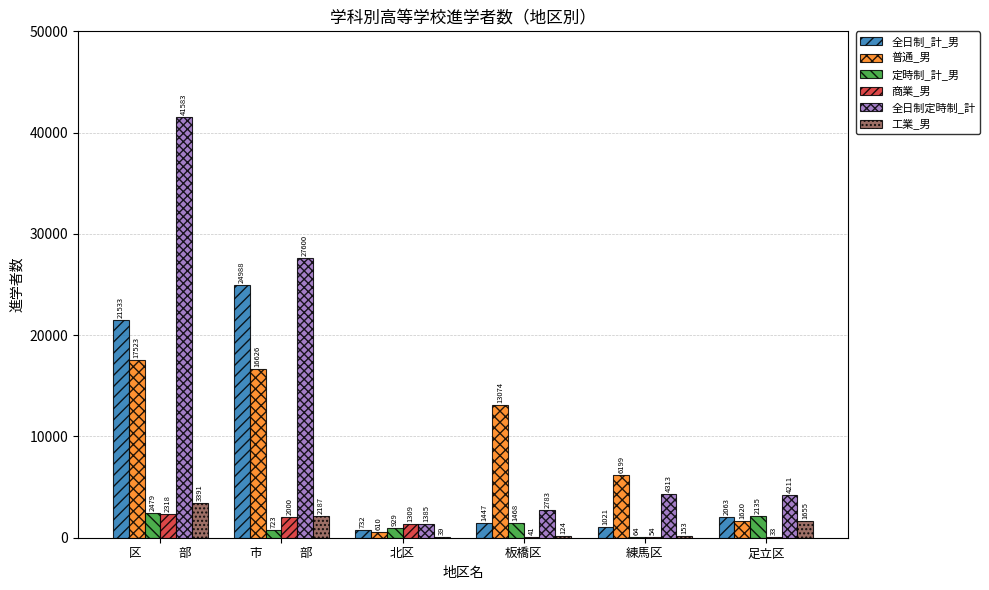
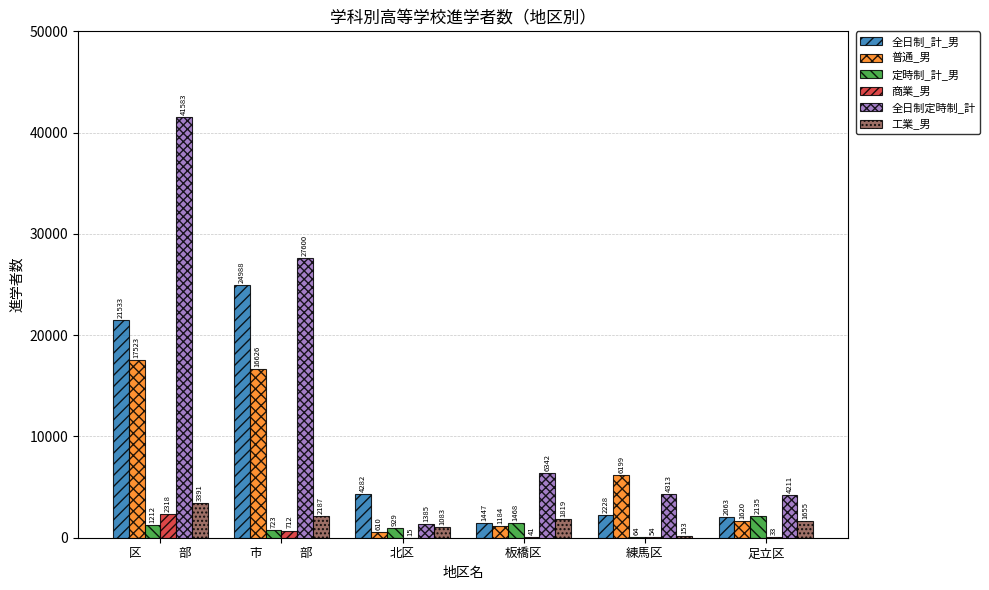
  {
    "全日制_計_男": {
      "区 部": 21533,
      "市 部": 24988,
-     "北区": 732,
+     "北区": 4282,
      "板橋区": 1447,
-     "練馬区": 1021,
+     "練馬区": 2228,
      "足立区": 2063
    },
    "普通_男": {
      "区 部": 17523,
      "市 部": 16626,
      "北区": 610,
-     "板橋区": 13074,
+     "板橋区": 1184,
      "練馬区": 6199,
      "足立区": 1620
    },
    "定時制_計_男": {
-     "区 部": 2479,
+     "区 部": 1212,
      "市 部": 723,
      "北区": 929,
      "板橋区": 1468,
      "練馬区": 64,
      "足立区": 2135
    },
    "商業_男": {
      "区 部": 2318,
-     "市 部": 2000,
-     "北区": 1309,
+     "市 部": 712,
+     "北区": 15,
      "板橋区": 41,
      "練馬区": 54,
      "足立区": 33
    },
    "全日制定時制_計": {
      "区 部": 41583,
      "市 部": 27600,
      "北区": 1385,
-     "板橋区": 2783,
+     "板橋区": 6342,
      "練馬区": 4313,
      "足立区": 4211
    },
    "工業_男": {
      "区 部": 3391,
      "市 部": 2187,
-     "北区": 39,
-     "板橋区": 124,
+     "北区": 1083,
+     "板橋区": 1819,
      "練馬区": 153,
      "足立区": 1655
    }
  }
